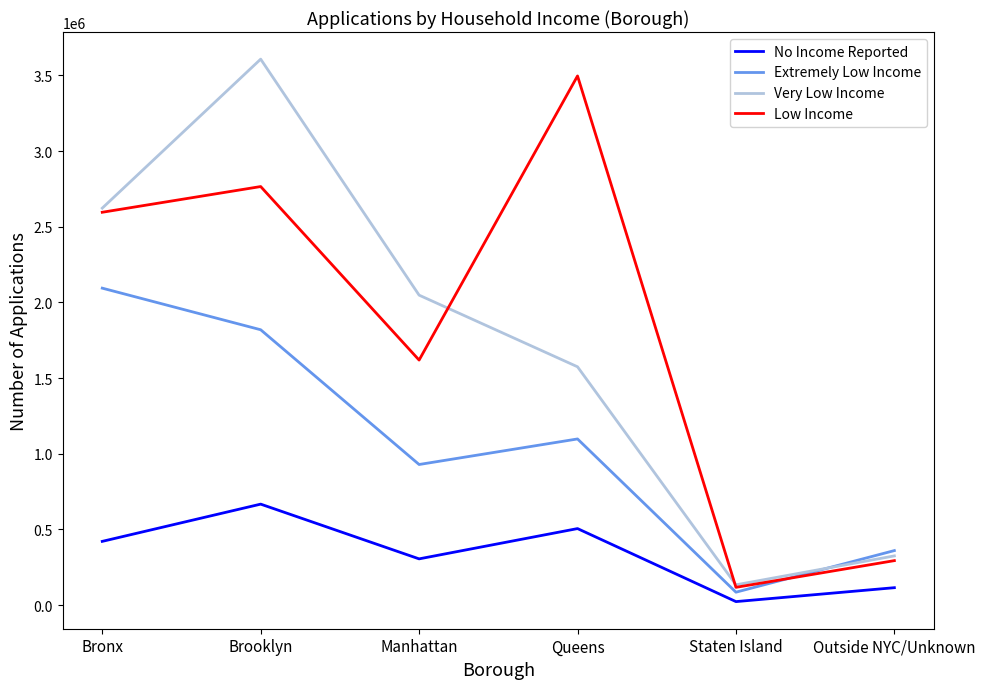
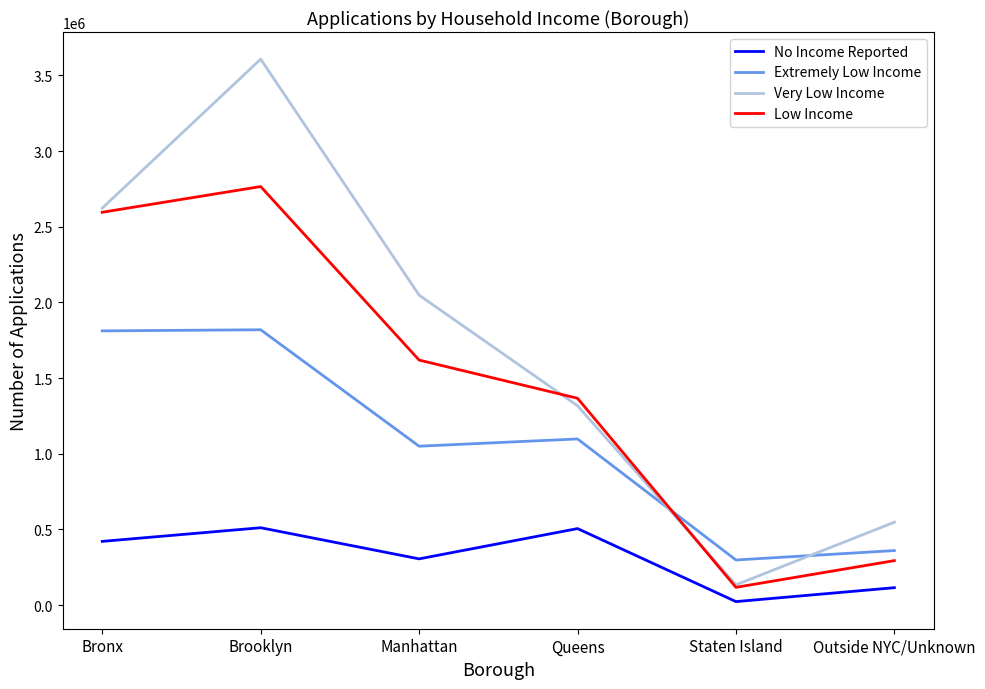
  {
    "No Income Reported": {
      "Bronx": 420000,
-     "Brooklyn": 670000,
+     "Brooklyn": 510000,
      "Manhattan": 310000,
      "Queens": 510000,
      "Staten Island": 20000,
      "Outside NYC/Unknown": 120000
    },
    "Extremely Low Income": {
-     "Bronx": 2090000,
+     "Bronx": 1810000,
      "Brooklyn": 1820000,
-     "Manhattan": 930000,
+     "Manhattan": 1050000,
      "Queens": 1100000,
-     "Staten Island": 90000,
+     "Staten Island": 300000,
      "Outside NYC/Unknown": 360000
    },
    "Very Low Income": {
      "Bronx": 2620000,
      "Brooklyn": 3610000,
      "Manhattan": 2050000,
-     "Queens": 1570000,
-     "Outside NYC/Unknown": 330000
+     "Queens": 1320000,
+     "Outside NYC/Unknown": 550000
    },
    "Low Income": {
      "Bronx": 2600000,
      "Brooklyn": 2770000,
      "Manhattan": 1620000,
-     "Queens": 3500000,
+     "Queens": 1370000,
      "Outside NYC/Unknown": 290000
    }
  }
